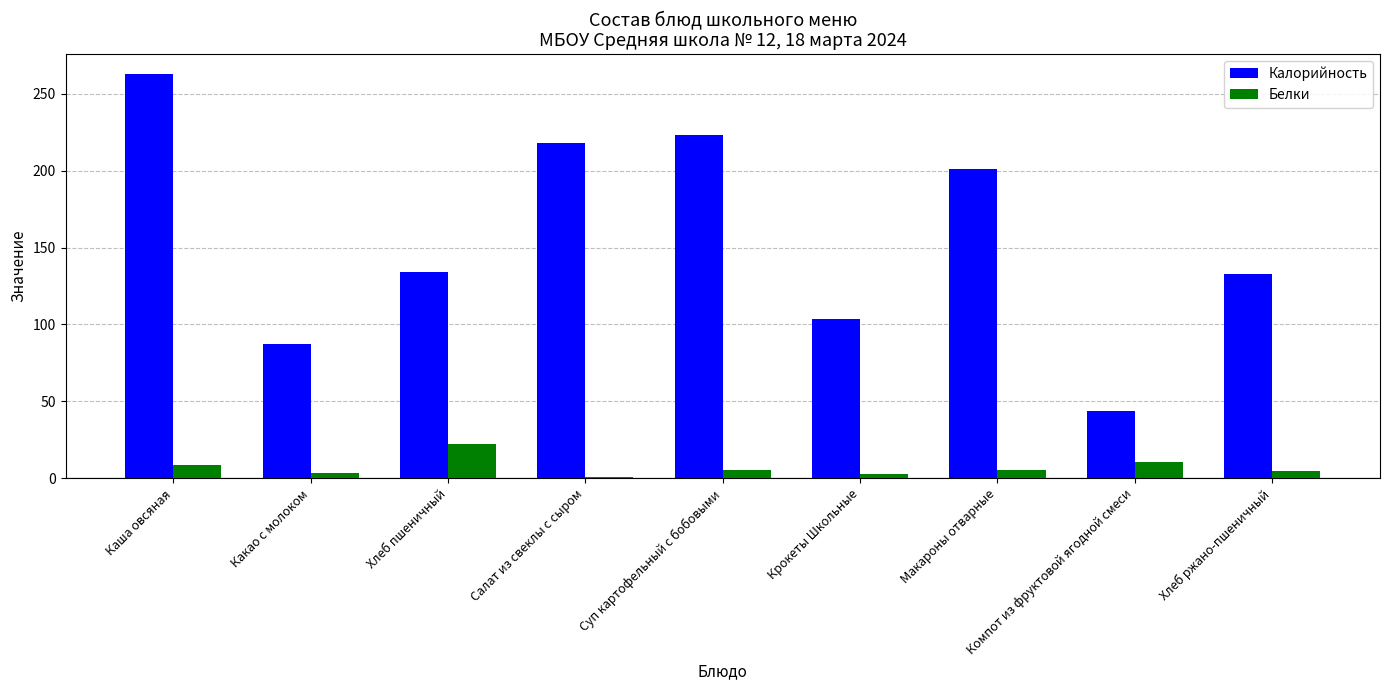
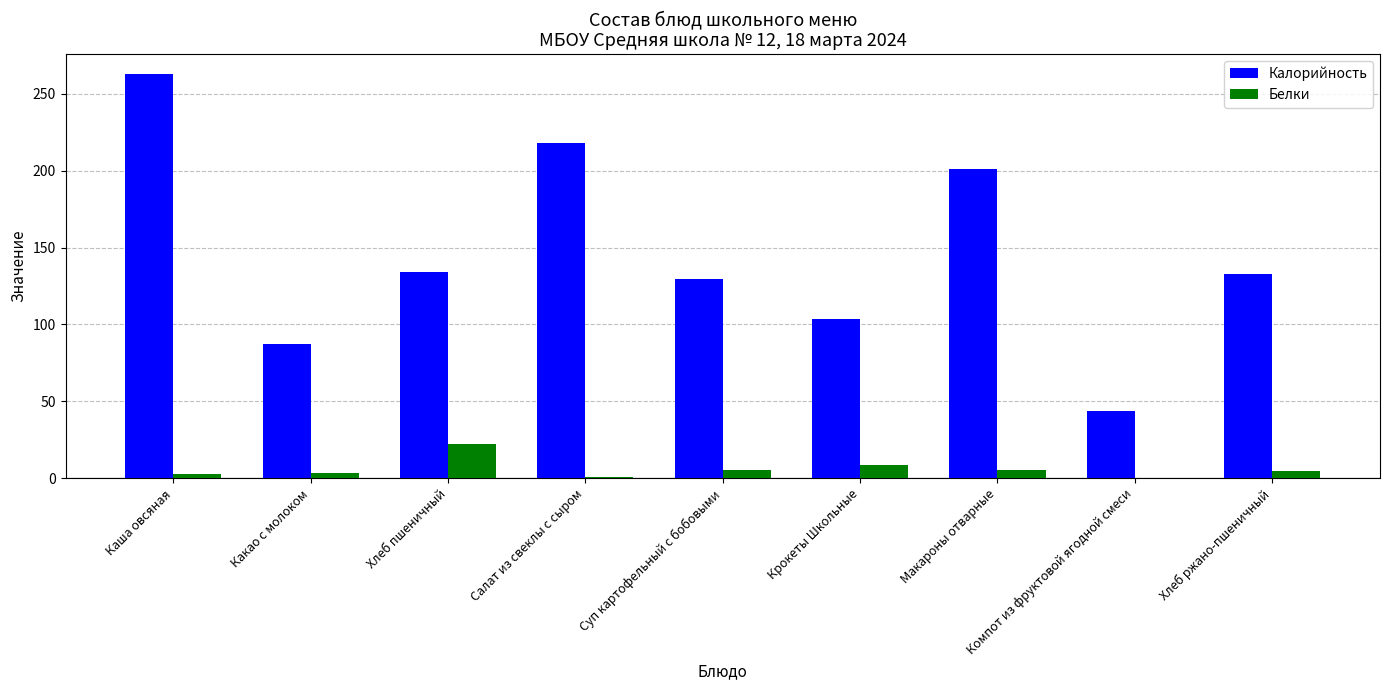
  {
    "Калорийность": {
      "Каша овсяная": 263,
      "Какао с молоком": 87,
      "Хлеб пшеничный": 134,
      "Салат из свеклы с сыром": 218,
-     "Суп картофельный с бобовыми": 223,
+     "Суп картофельный с бобовыми": 130,
      "Крокеты Школьные": 104,
      "Макароны отварные": 201,
      "Компот из фруктовой ягодной смеси": 44,
      "Хлеб ржано-пшеничный": 133
    },
    "Белки": {
-     "Каша овсяная": 8,
+     "Каша овсяная": 3,
      "Какао с молоком": 4,
      "Хлеб пшеничный": 22,
      "Суп картофельный с бобовыми": 5,
-     "Крокеты Школьные": 3,
+     "Крокеты Школьные": 9,
      "Макароны отварные": 6,
-     "Компот из фруктовой ягодной смеси": 11,
+     "Компот из фруктовой ягодной смеси": 0,
      "Хлеб ржано-пшеничный": 5
    }
  }
